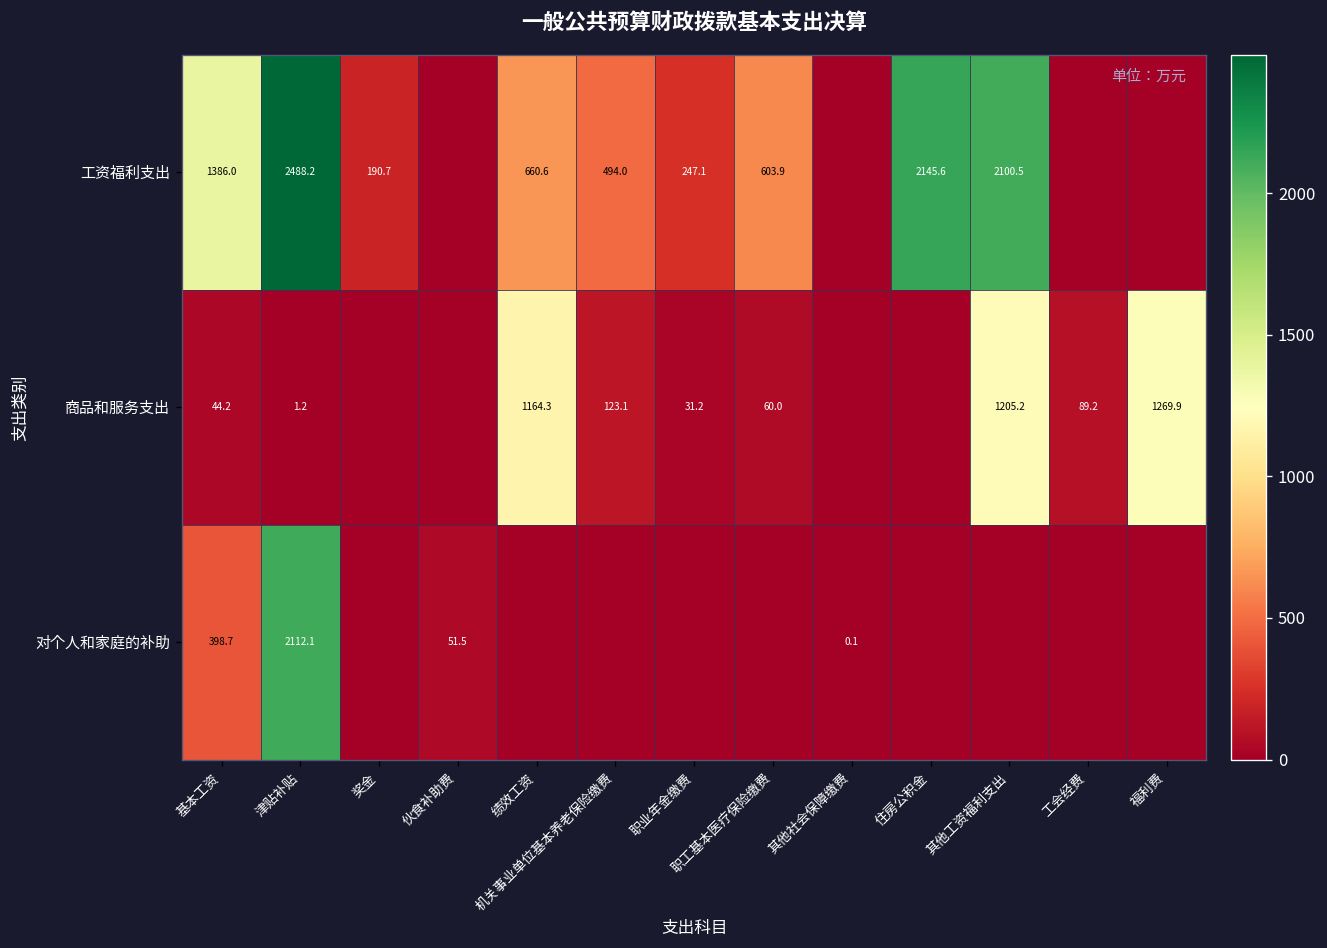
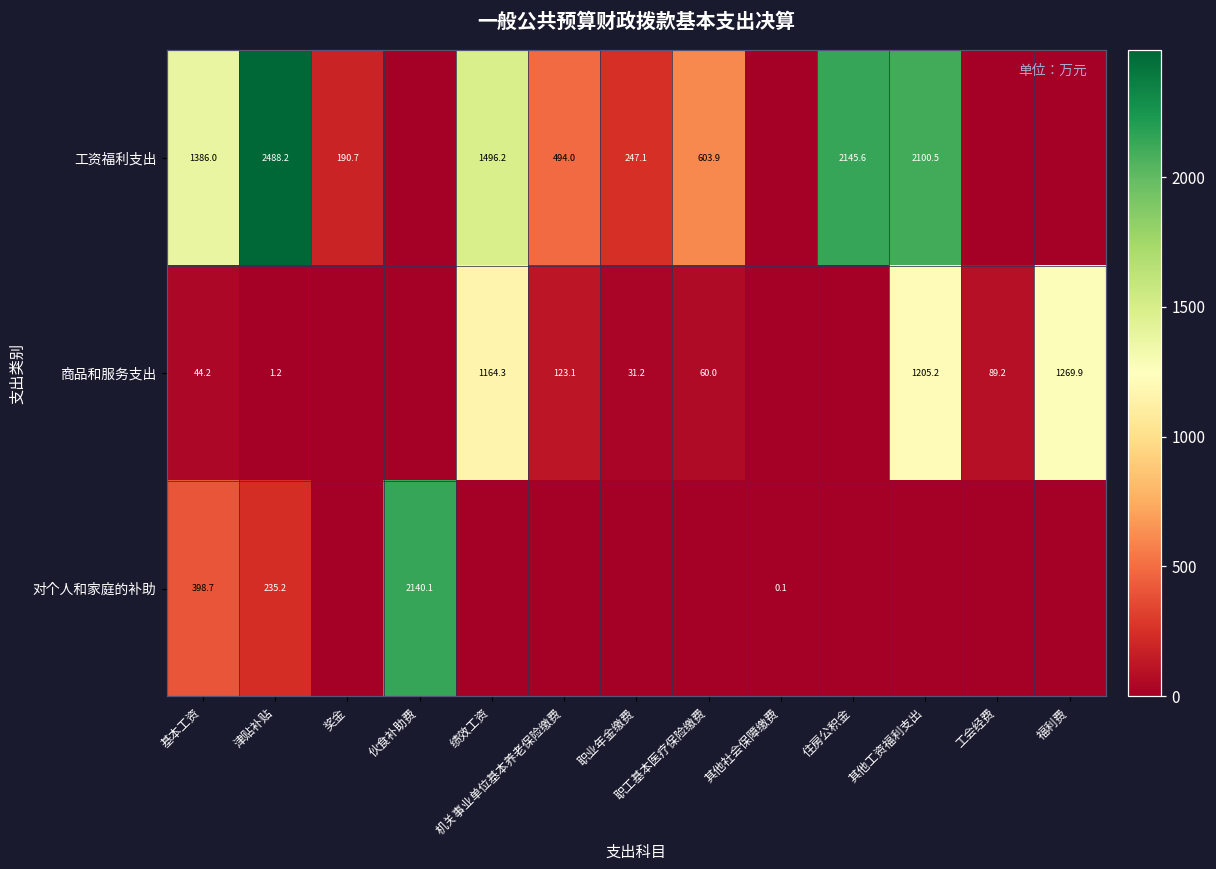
  {
    "工资福利支出": {
      "基本工资": 1386.0,
      "津贴补贴": 2488.2,
      "奖金": 190.7,
-     "绩效工资": 660.6,
+     "绩效工资": 1496.2,
      "机关事业单位基本养老保险缴费": 494.0,
      "职业年金缴费": 247.1,
      "职工基本医疗保险缴费": 603.9,
      "住房公积金": 2145.6,
      "其他工资福利支出": 2100.5
    },
    "商品和服务支出": {
      "基本工资": 44.2,
      "津贴补贴": 1.2,
      "绩效工资": 1164.3,
      "机关事业单位基本养老保险缴费": 123.1,
      "职业年金缴费": 31.2,
      "职工基本医疗保险缴费": 60.0,
      "其他工资福利支出": 1205.2,
      "工会经费": 89.2,
      "福利费": 1269.9
    },
    "对个人和家庭的补助": {
      "基本工资": 398.7,
-     "津贴补贴": 2112.1,
-     "伙食补助费": 51.5,
+     "津贴补贴": 235.2,
+     "伙食补助费": 2140.1,
      "其他社会保障缴费": 0.1
    }
  }
